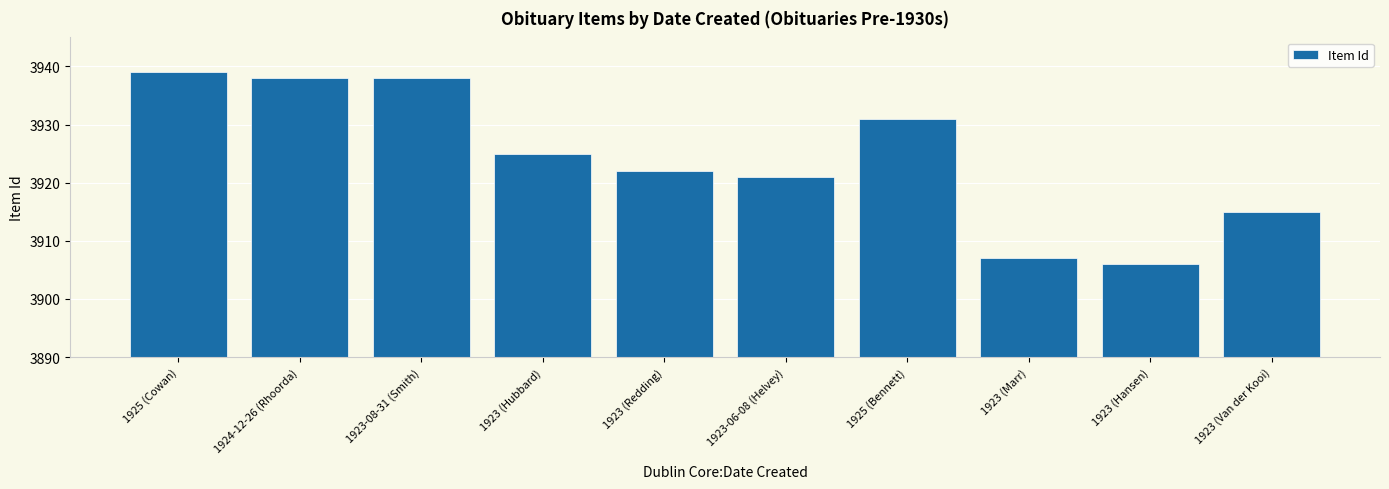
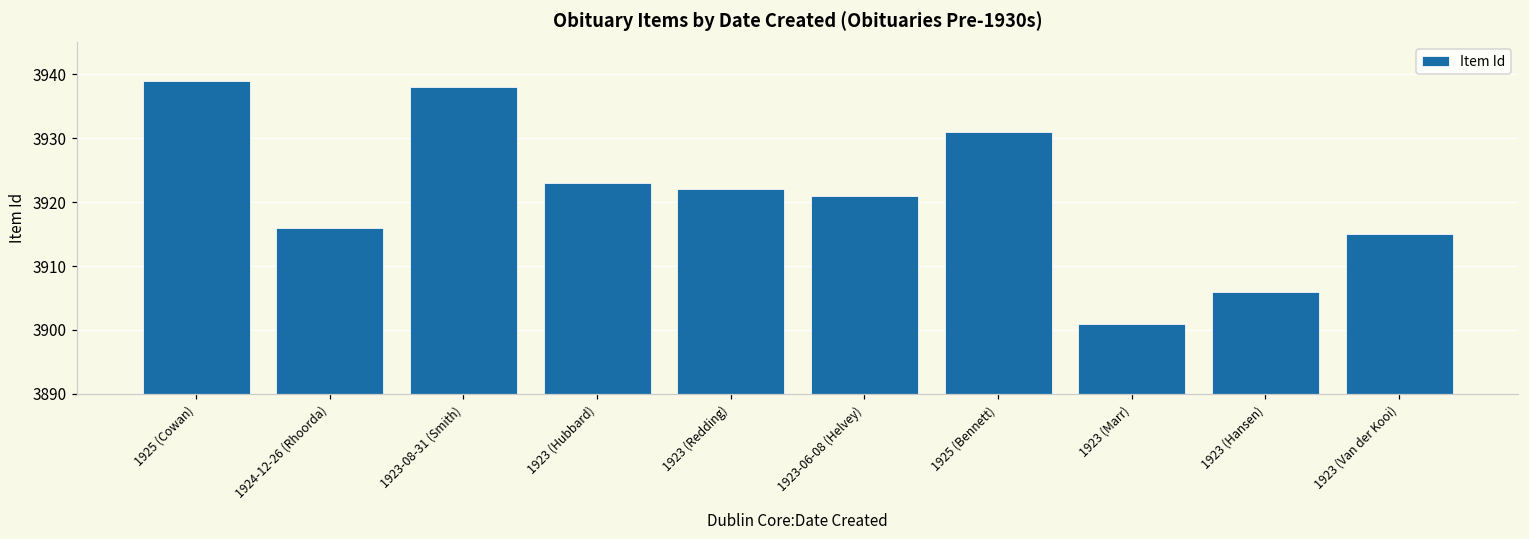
  {
    "1925 (Cowan)": 3939,
-   "1924-12-26 (Rhoorda)": 3938,
+   "1924-12-26 (Rhoorda)": 3916,
    "1923-08-31 (Smith)": 3938,
-   "1923 (Hubbard)": 3925,
+   "1923 (Hubbard)": 3923,
    "1923 (Redding)": 3922,
    "1923-06-08 (Helvey)": 3921,
    "1925 (Bennett)": 3931,
-   "1923 (Marr)": 3907,
+   "1923 (Marr)": 3901,
    "1923 (Hansen)": 3906,
    "1923 (Van der Kooi)": 3915
  }
